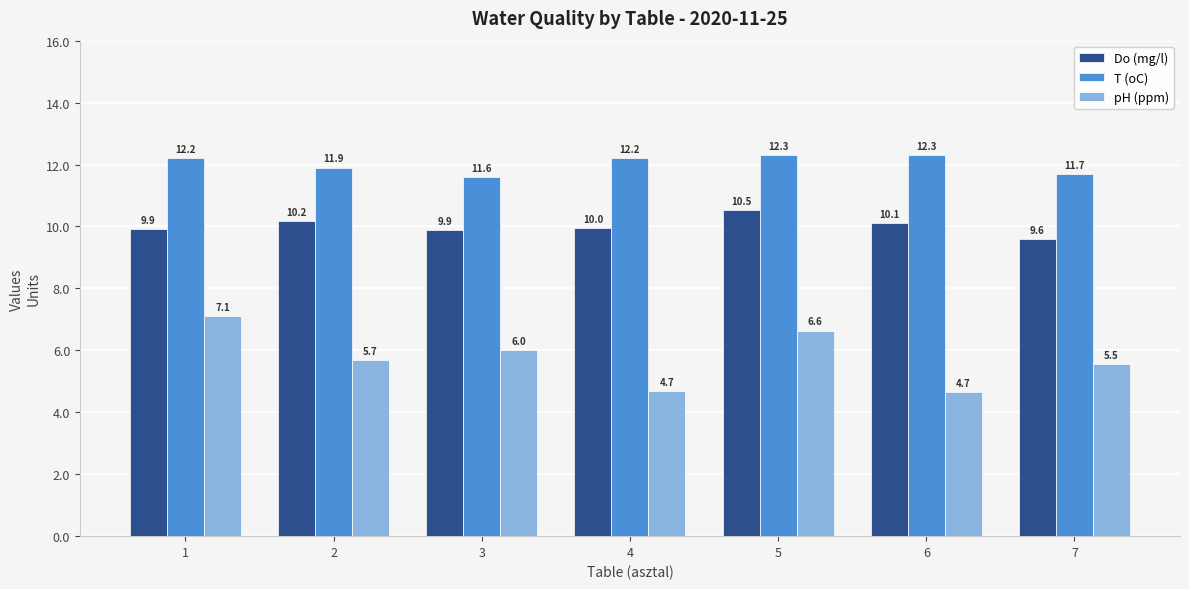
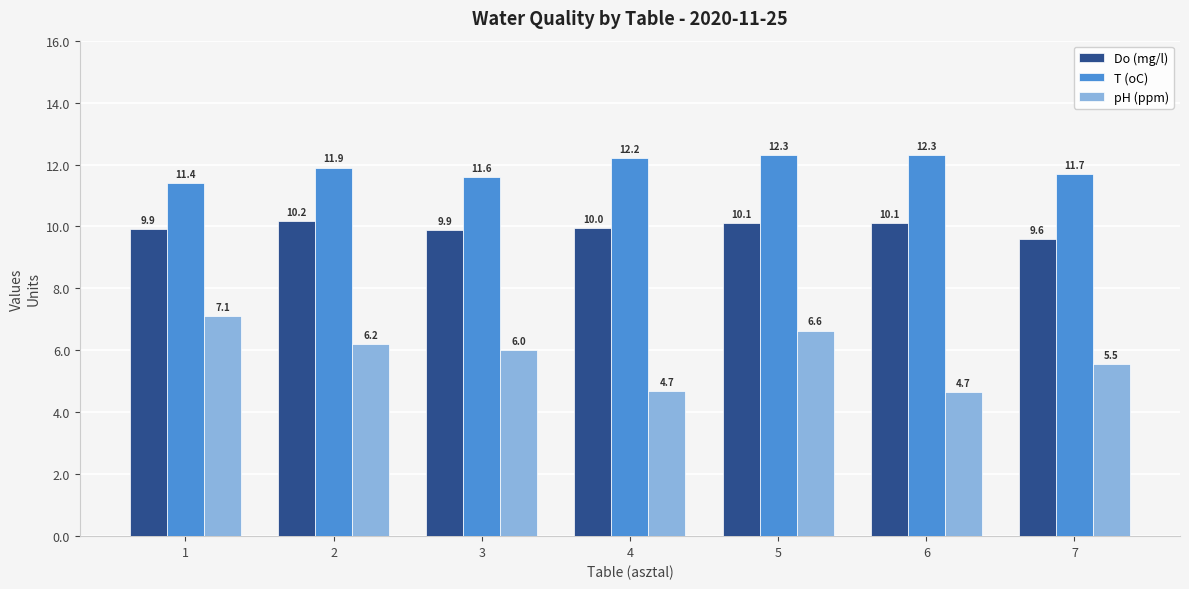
  {
    "Do (mg/l)": {
      "1": 9.9,
      "2": 10.2,
      "3": 9.9,
      "4": 10.0,
-     "5": 10.5,
+     "5": 10.1,
      "6": 10.1,
      "7": 9.6
    },
    "T (oC)": {
-     "1": 12.2,
+     "1": 11.4,
      "2": 11.9,
      "3": 11.6,
      "4": 12.2,
      "5": 12.3,
      "6": 12.3,
      "7": 11.7
    },
    "pH (ppm)": {
      "1": 7.1,
-     "2": 5.7,
+     "2": 6.2,
      "3": 6.0,
      "4": 4.7,
      "5": 6.6,
      "6": 4.7,
      "7": 5.5
    }
  }
